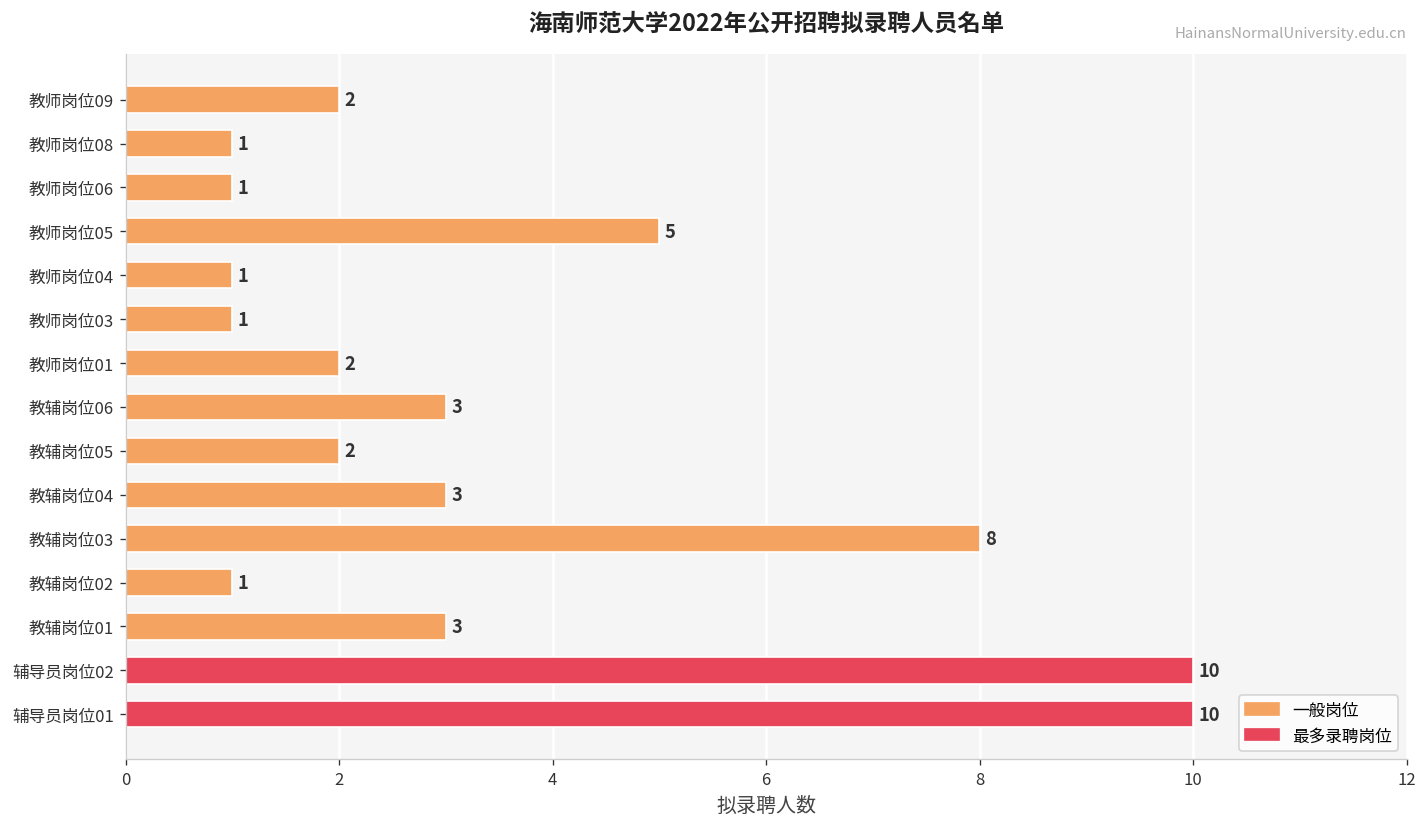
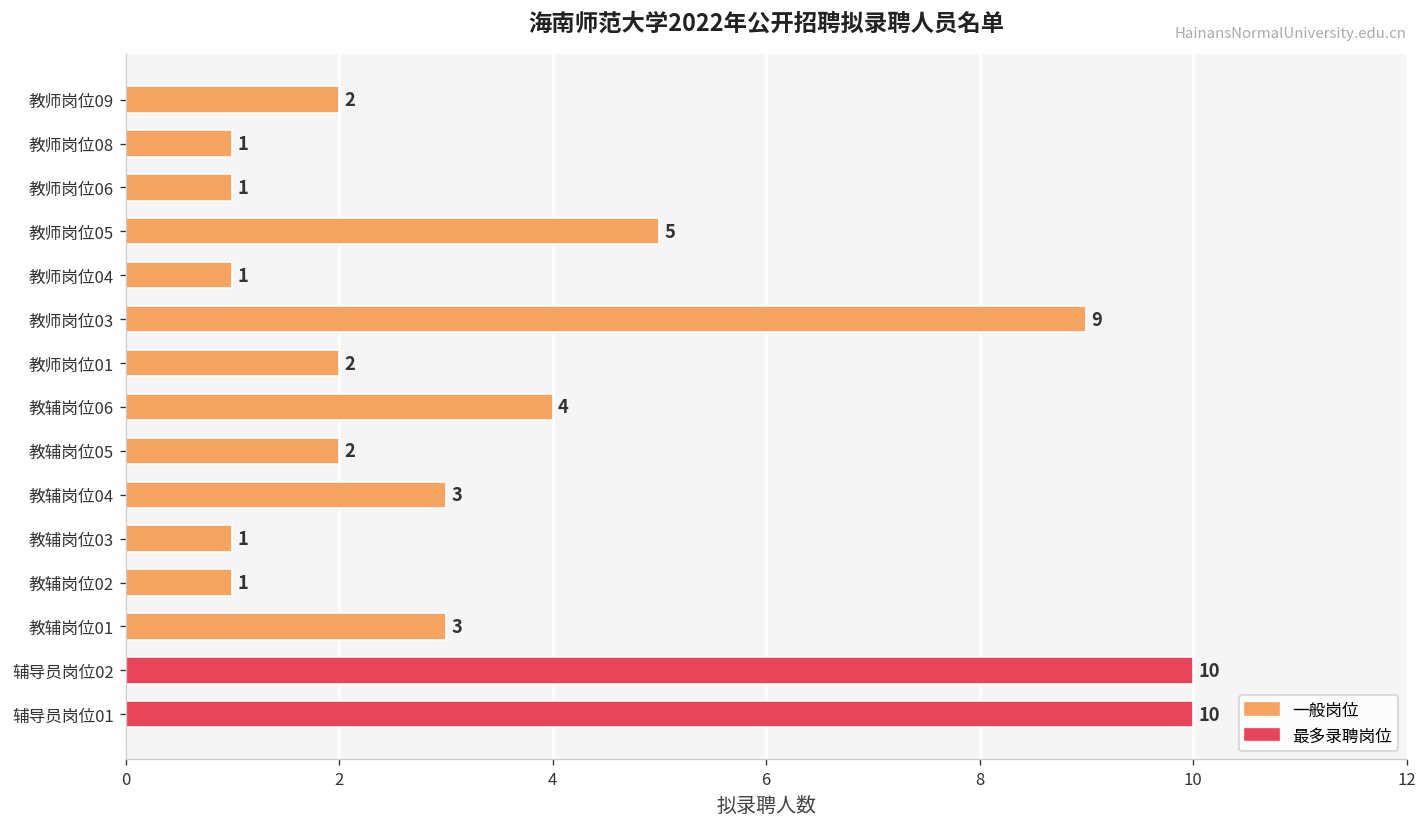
  {
    "教师岗位09": 2,
    "教师岗位08": 1,
    "教师岗位06": 1,
    "教师岗位05": 5,
    "教师岗位04": 1,
-   "教师岗位03": 1,
+   "教师岗位03": 9,
    "教师岗位01": 2,
-   "教辅岗位06": 3,
+   "教辅岗位06": 4,
    "教辅岗位05": 2,
    "教辅岗位04": 3,
-   "教辅岗位03": 8,
+   "教辅岗位03": 1,
    "教辅岗位02": 1,
    "教辅岗位01": 3,
    "辅导员岗位02": 10,
    "辅导员岗位01": 10
  }
